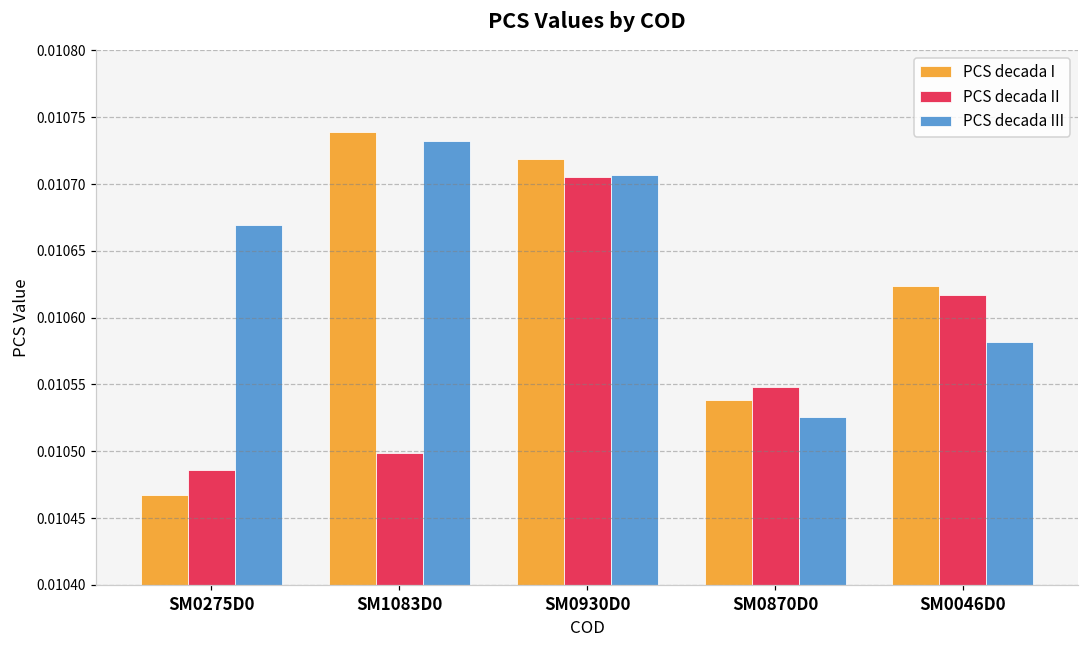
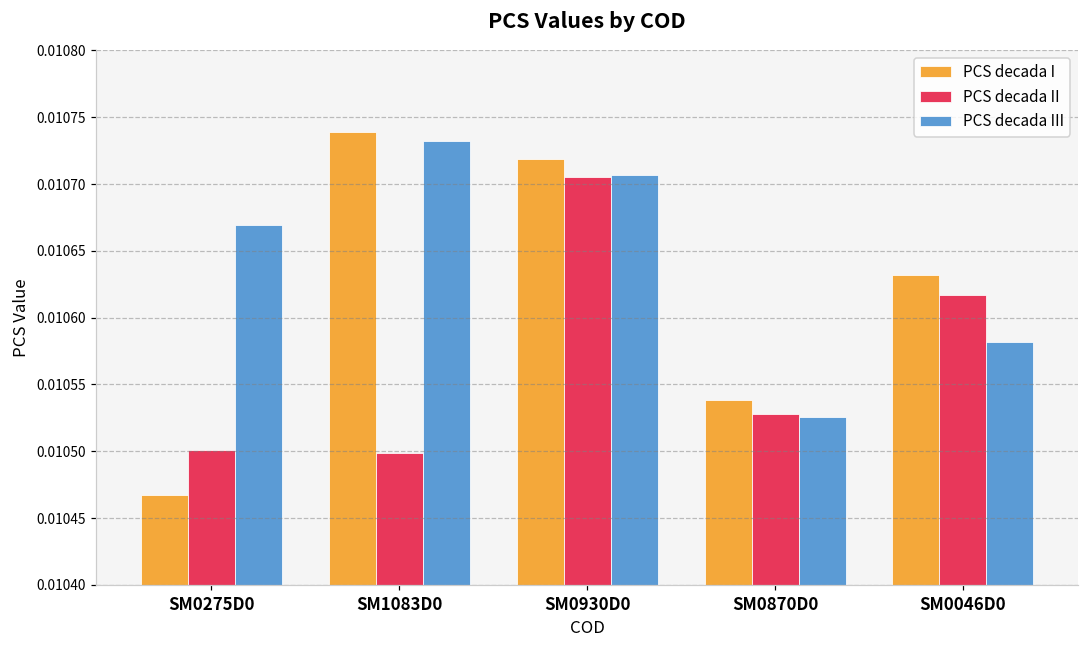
  {
    "PCS decada I": {
      "SM0275D0": 0.010467,
      "SM1083D0": 0.010739,
      "SM0930D0": 0.010719,
      "SM0870D0": 0.010538,
-     "SM0046D0": 0.010624
+     "SM0046D0": 0.010632
    },
    "PCS decada II": {
-     "SM0275D0": 0.010486,
+     "SM0275D0": 0.010501,
      "SM1083D0": 0.010499,
      "SM0930D0": 0.010705,
-     "SM0870D0": 0.010548,
+     "SM0870D0": 0.010528,
      "SM0046D0": 0.010617
    },
    "PCS decada III": {
      "SM0275D0": 0.010669,
      "SM1083D0": 0.010732,
      "SM0930D0": 0.010707,
      "SM0870D0": 0.010526,
      "SM0046D0": 0.010582
    }
  }
